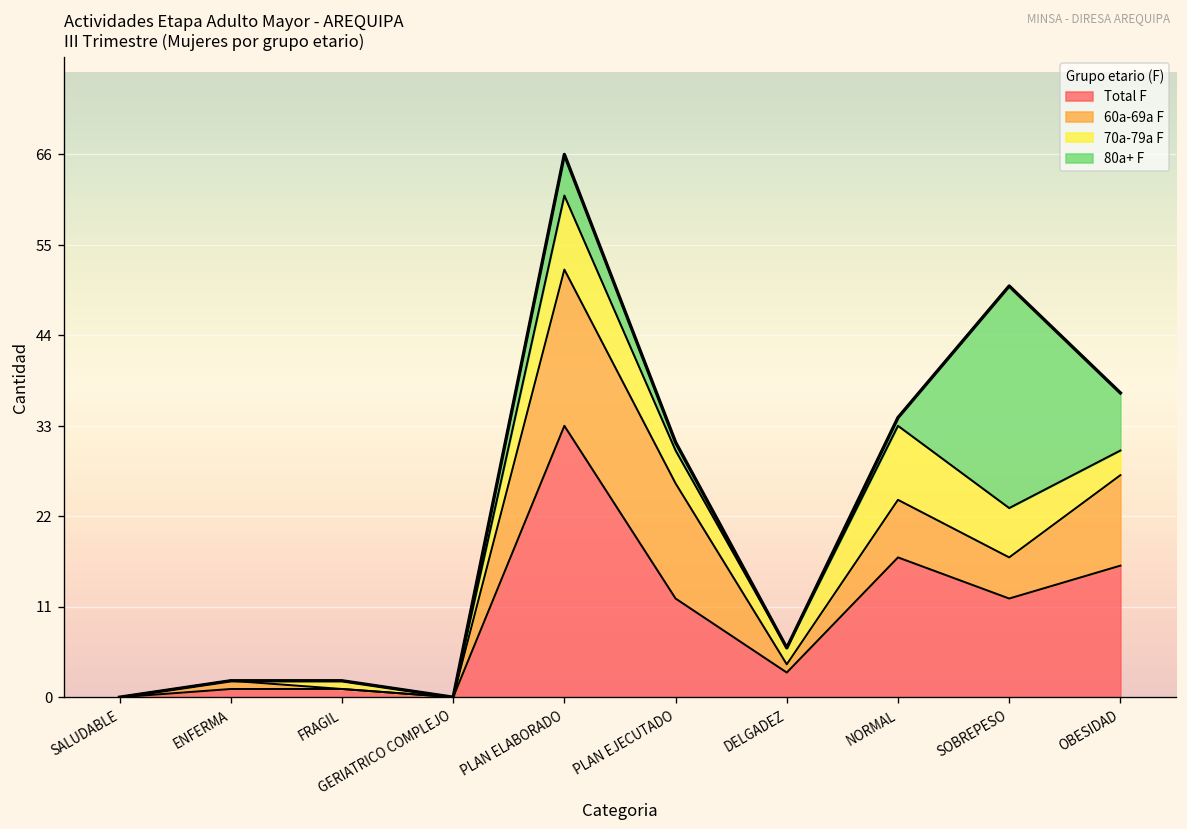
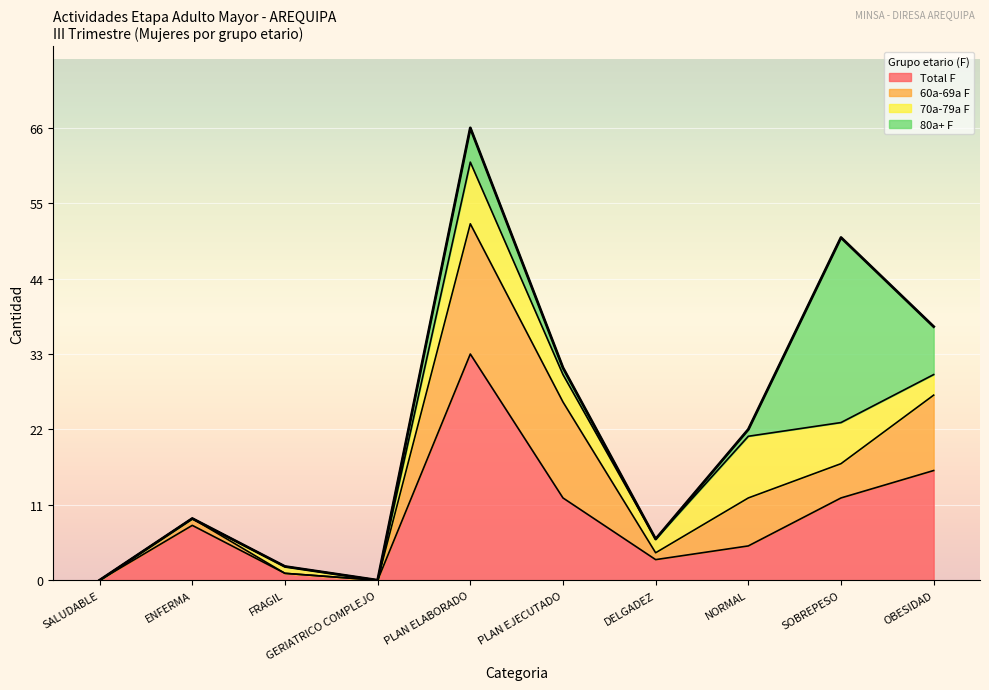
  {
    "Total F": {
-     "ENFERMA": 1,
+     "ENFERMA": 8,
      "PLAN ELABORADO": 33,
      "PLAN EJECUTADO": 12,
      "DELGADEZ": 3,
-     "NORMAL": 17,
+     "NORMAL": 5,
      "SOBREPESO": 12,
      "OBESIDAD": 16
    },
    "60a-69a F": {
      "PLAN ELABORADO": 19,
      "PLAN EJECUTADO": 14,
      "DELGADEZ": 1,
      "NORMAL": 7,
      "SOBREPESO": 5,
      "OBESIDAD": 11
    },
    "70a-79a F": {
      "PLAN ELABORADO": 9,
      "PLAN EJECUTADO": 4,
      "NORMAL": 9,
      "SOBREPESO": 6,
      "OBESIDAD": 3
    },
    "80a+ F": {
      "PLAN ELABORADO": 5,
      "PLAN EJECUTADO": 1,
      "NORMAL": 1,
      "SOBREPESO": 27,
      "OBESIDAD": 7
    }
  }
